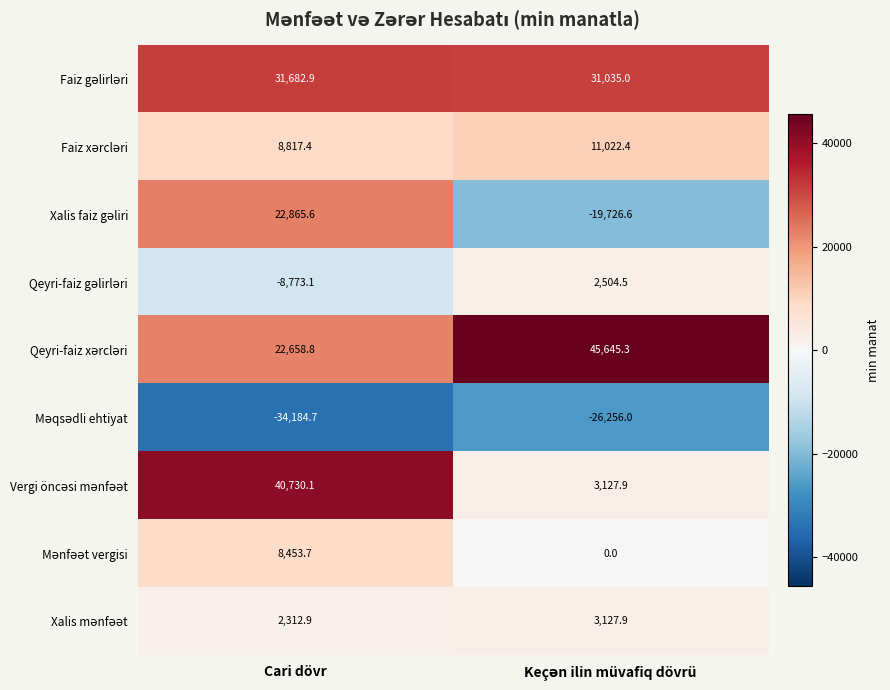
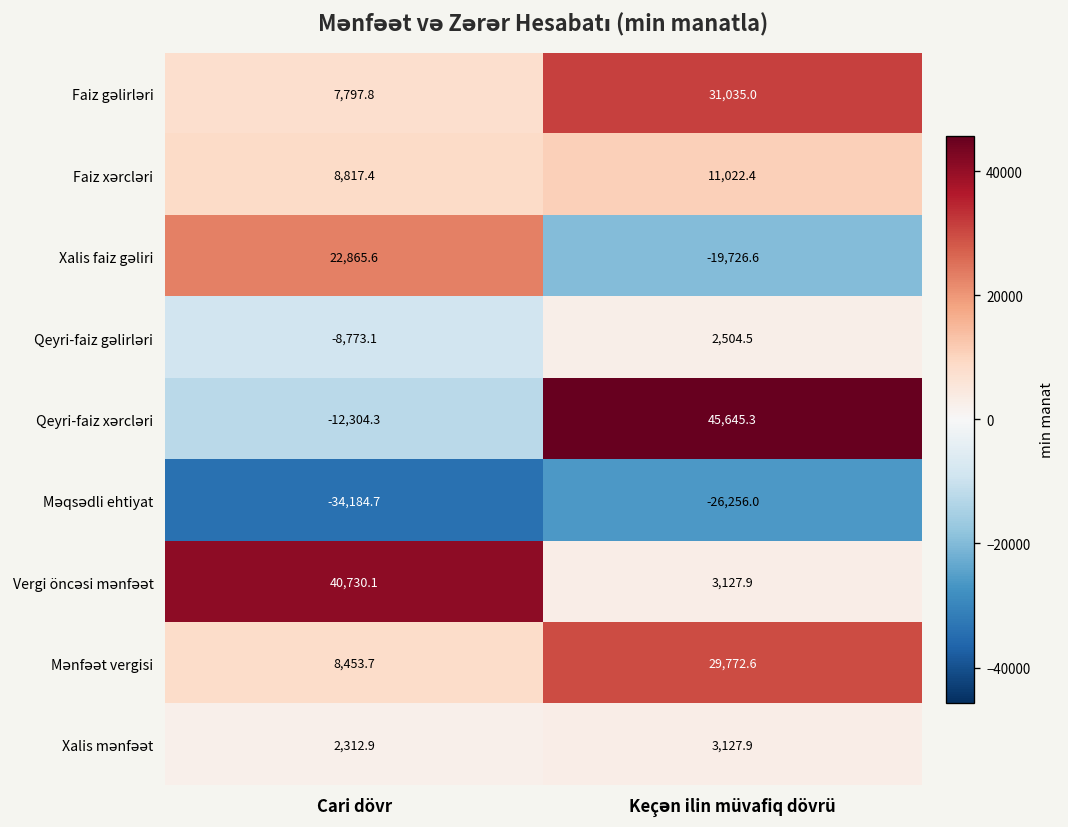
  {
    "Faiz gəlirləri": {
-     "Cari dövr": "31,682.9",
+     "Cari dövr": "7,797.8",
      "Keçən ilin müvafiq dövrü": "31,035.0"
    },
    "Faiz xərcləri": {
      "Cari dövr": "8,817.4",
      "Keçən ilin müvafiq dövrü": "11,022.4"
    },
    "Xalis faiz gəliri": {
      "Cari dövr": "22,865.6",
      "Keçən ilin müvafiq dövrü": "-19,726.6"
    },
    "Qeyri-faiz gəlirləri": {
      "Cari dövr": "-8,773.1",
      "Keçən ilin müvafiq dövrü": "2,504.5"
    },
    "Qeyri-faiz xərcləri": {
-     "Cari dövr": "22,658.8",
+     "Cari dövr": "-12,304.3",
      "Keçən ilin müvafiq dövrü": "45,645.3"
    },
    "Məqsədli ehtiyat": {
      "Cari dövr": "-34,184.7",
      "Keçən ilin müvafiq dövrü": "-26,256.0"
    },
    "Vergi öncəsi mənfəət": {
      "Cari dövr": "40,730.1",
      "Keçən ilin müvafiq dövrü": "3,127.9"
    },
    "Mənfəət vergisi": {
      "Cari dövr": "8,453.7",
-     "Keçən ilin müvafiq dövrü": "0.0"
+     "Keçən ilin müvafiq dövrü": "29,772.6"
    },
    "Xalis mənfəət": {
      "Cari dövr": "2,312.9",
      "Keçən ilin müvafiq dövrü": "3,127.9"
    }
  }
